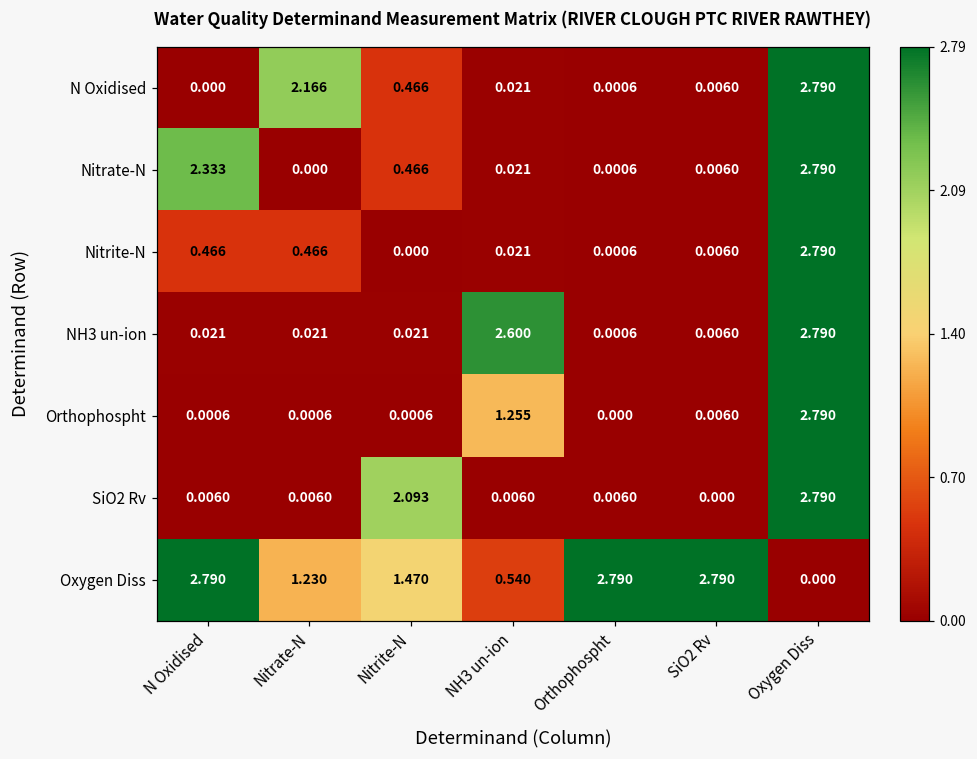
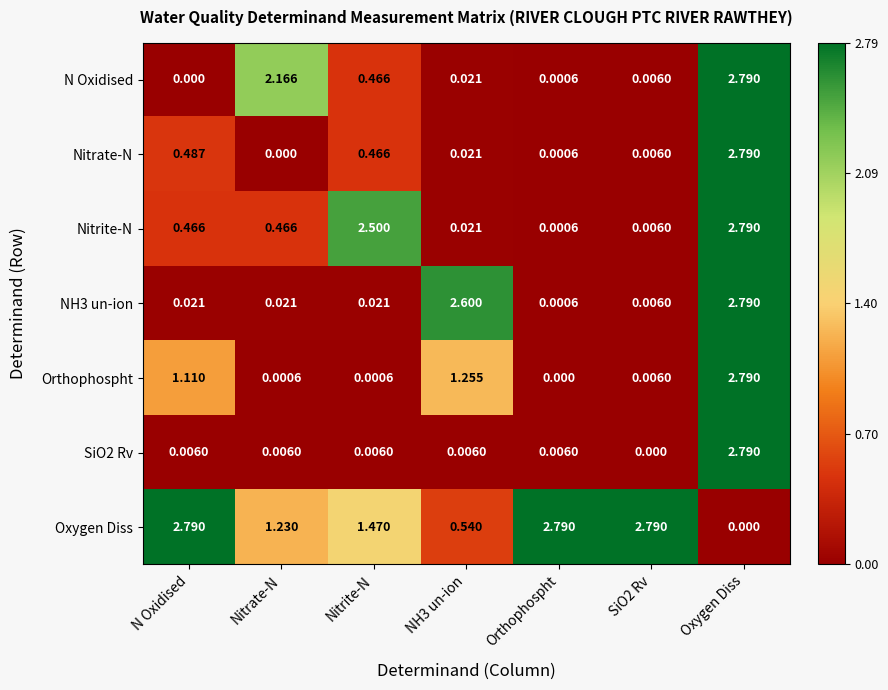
  {
    "N Oxidised": {
      "N Oxidised": 0.000,
      "Nitrate-N": 2.166,
      "Nitrite-N": 0.466,
      "NH3 un-ion": 0.021,
      "Orthophospht": 0.0006,
      "SiO2 Rv": 0.0060,
      "Oxygen Diss": 2.790
    },
    "Nitrate-N": {
-     "N Oxidised": 2.333,
+     "N Oxidised": 0.487,
      "Nitrate-N": 0.000,
      "Nitrite-N": 0.466,
      "NH3 un-ion": 0.021,
      "Orthophospht": 0.0006,
      "SiO2 Rv": 0.0060,
      "Oxygen Diss": 2.790
    },
    "Nitrite-N": {
      "N Oxidised": 0.466,
      "Nitrate-N": 0.466,
-     "Nitrite-N": 0.000,
+     "Nitrite-N": 2.500,
      "NH3 un-ion": 0.021,
      "Orthophospht": 0.0006,
      "SiO2 Rv": 0.0060,
      "Oxygen Diss": 2.790
    },
    "NH3 un-ion": {
      "N Oxidised": 0.021,
      "Nitrate-N": 0.021,
      "Nitrite-N": 0.021,
      "NH3 un-ion": 2.600,
      "Orthophospht": 0.0006,
      "SiO2 Rv": 0.0060,
      "Oxygen Diss": 2.790
    },
    "Orthophospht": {
-     "N Oxidised": 0.0006,
+     "N Oxidised": 1.110,
      "Nitrate-N": 0.0006,
      "Nitrite-N": 0.0006,
      "NH3 un-ion": 1.255,
      "Orthophospht": 0.000,
      "SiO2 Rv": 0.0060,
      "Oxygen Diss": 2.790
    },
    "SiO2 Rv": {
      "N Oxidised": 0.0060,
      "Nitrate-N": 0.0060,
-     "Nitrite-N": 2.093,
+     "Nitrite-N": 0.0060,
      "NH3 un-ion": 0.0060,
      "Orthophospht": 0.0060,
      "SiO2 Rv": 0.000,
      "Oxygen Diss": 2.790
    },
    "Oxygen Diss": {
      "N Oxidised": 2.790,
      "Nitrate-N": 1.230,
      "Nitrite-N": 1.470,
      "NH3 un-ion": 0.540,
      "Orthophospht": 2.790,
      "SiO2 Rv": 2.790,
      "Oxygen Diss": 0.000
    }
  }
